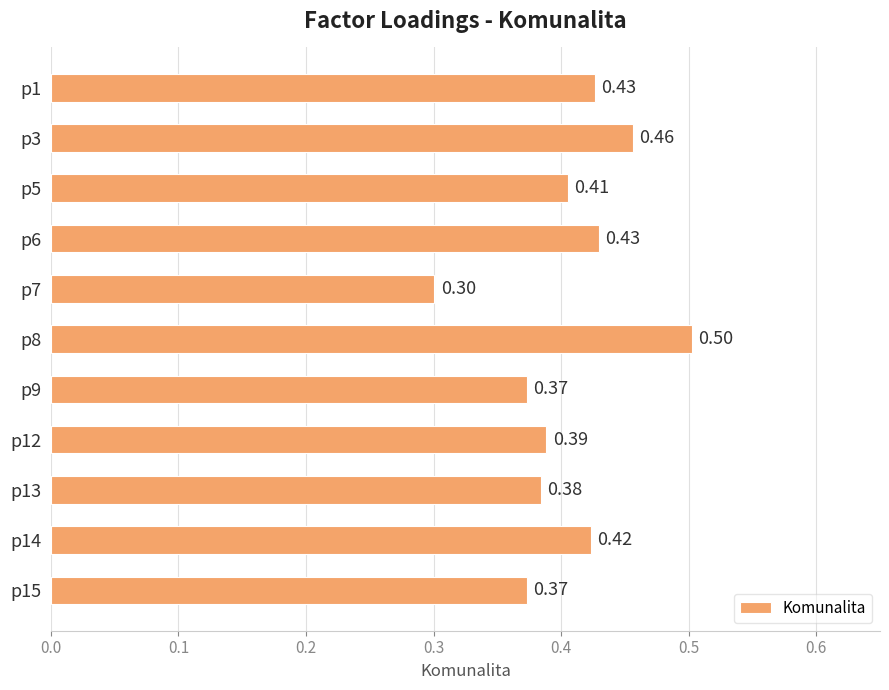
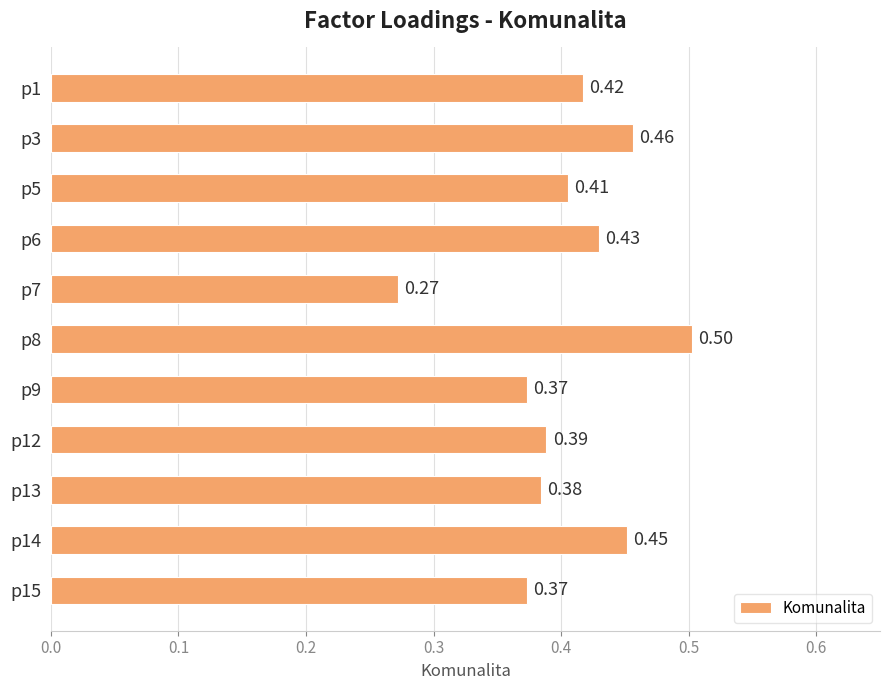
  {
-   "p1": 0.43,
+   "p1": 0.42,
    "p3": 0.46,
    "p5": 0.41,
    "p6": 0.43,
-   "p7": 0.30,
+   "p7": 0.27,
    "p8": 0.50,
    "p9": 0.37,
    "p12": 0.39,
    "p13": 0.38,
-   "p14": 0.42,
+   "p14": 0.45,
    "p15": 0.37
  }
